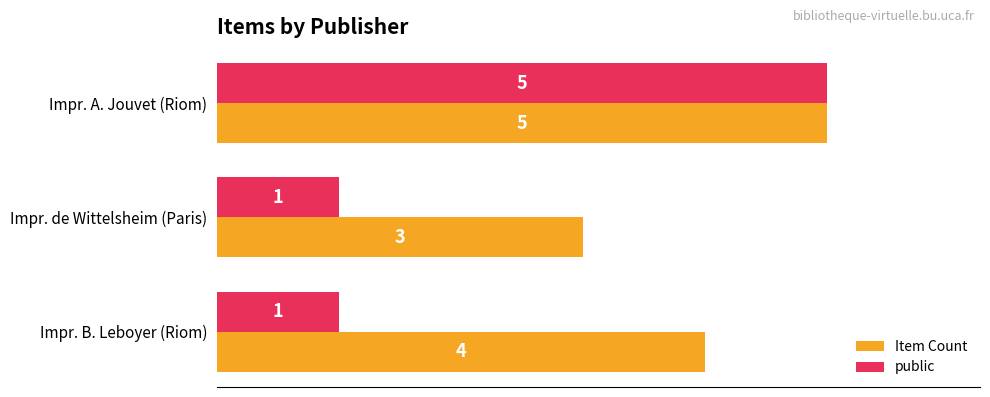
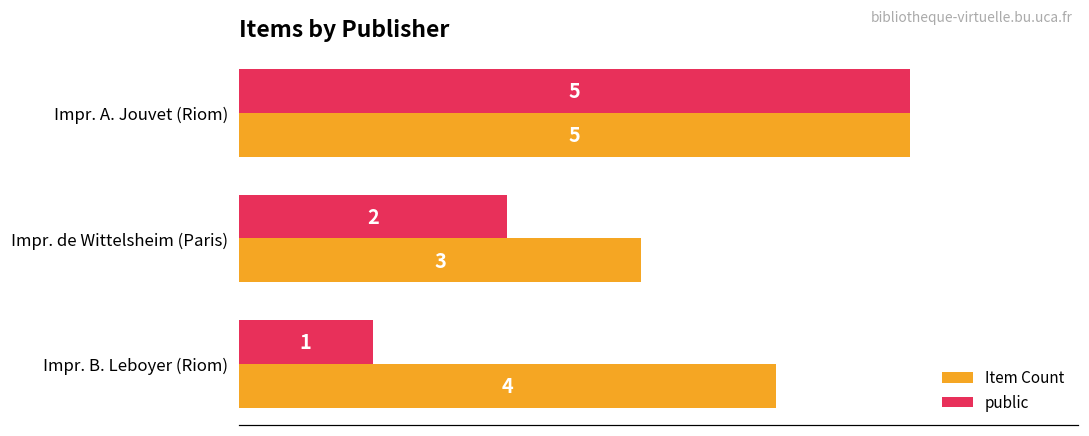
  {
    "Item Count": {
      "Impr. A. Jouvet (Riom)": 5,
      "Impr. de Wittelsheim (Paris)": 3,
      "Impr. B. Leboyer (Riom)": 4
    },
    "public": {
      "Impr. A. Jouvet (Riom)": 5,
-     "Impr. de Wittelsheim (Paris)": 1,
+     "Impr. de Wittelsheim (Paris)": 2,
      "Impr. B. Leboyer (Riom)": 1
    }
  }
